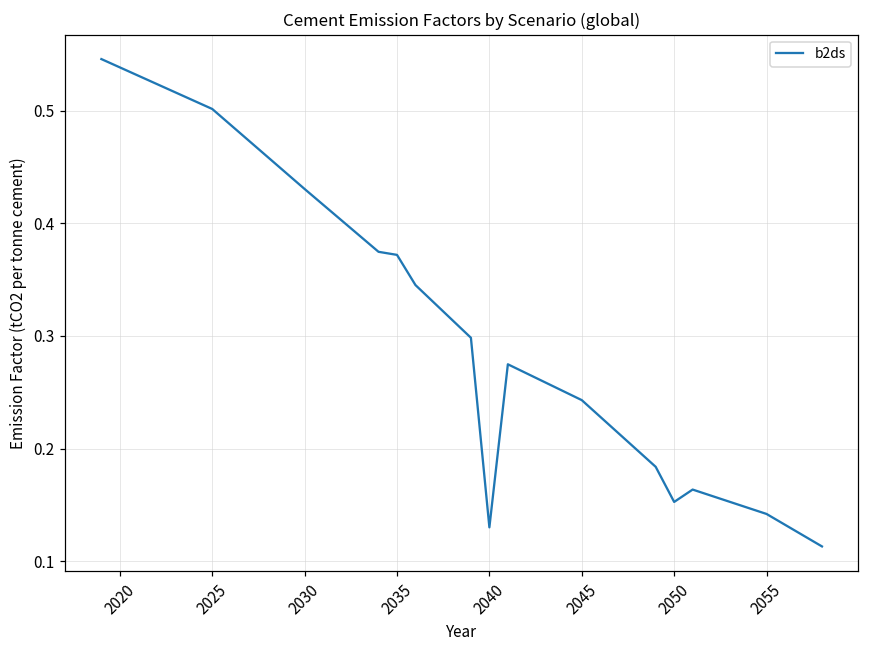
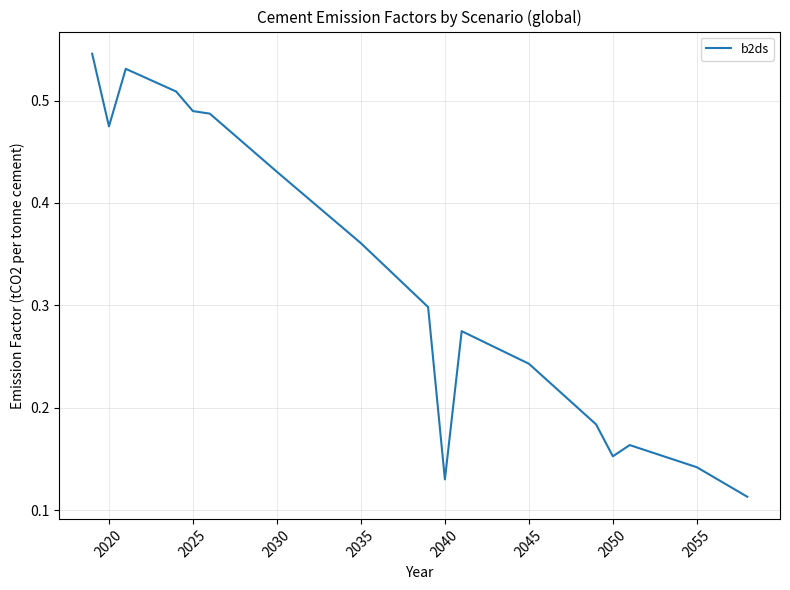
  {
-   "2020": 0.538,
-   "2025": 0.501,
+   "2020": 0.475,
+   "2025": 0.490,
    "2030": 0.430,
-   "2035": 0.372,
+   "2035": 0.361,
    "2040": 0.130,
    "2045": 0.243,
    "2050": 0.153,
    "2055": 0.142
  }
